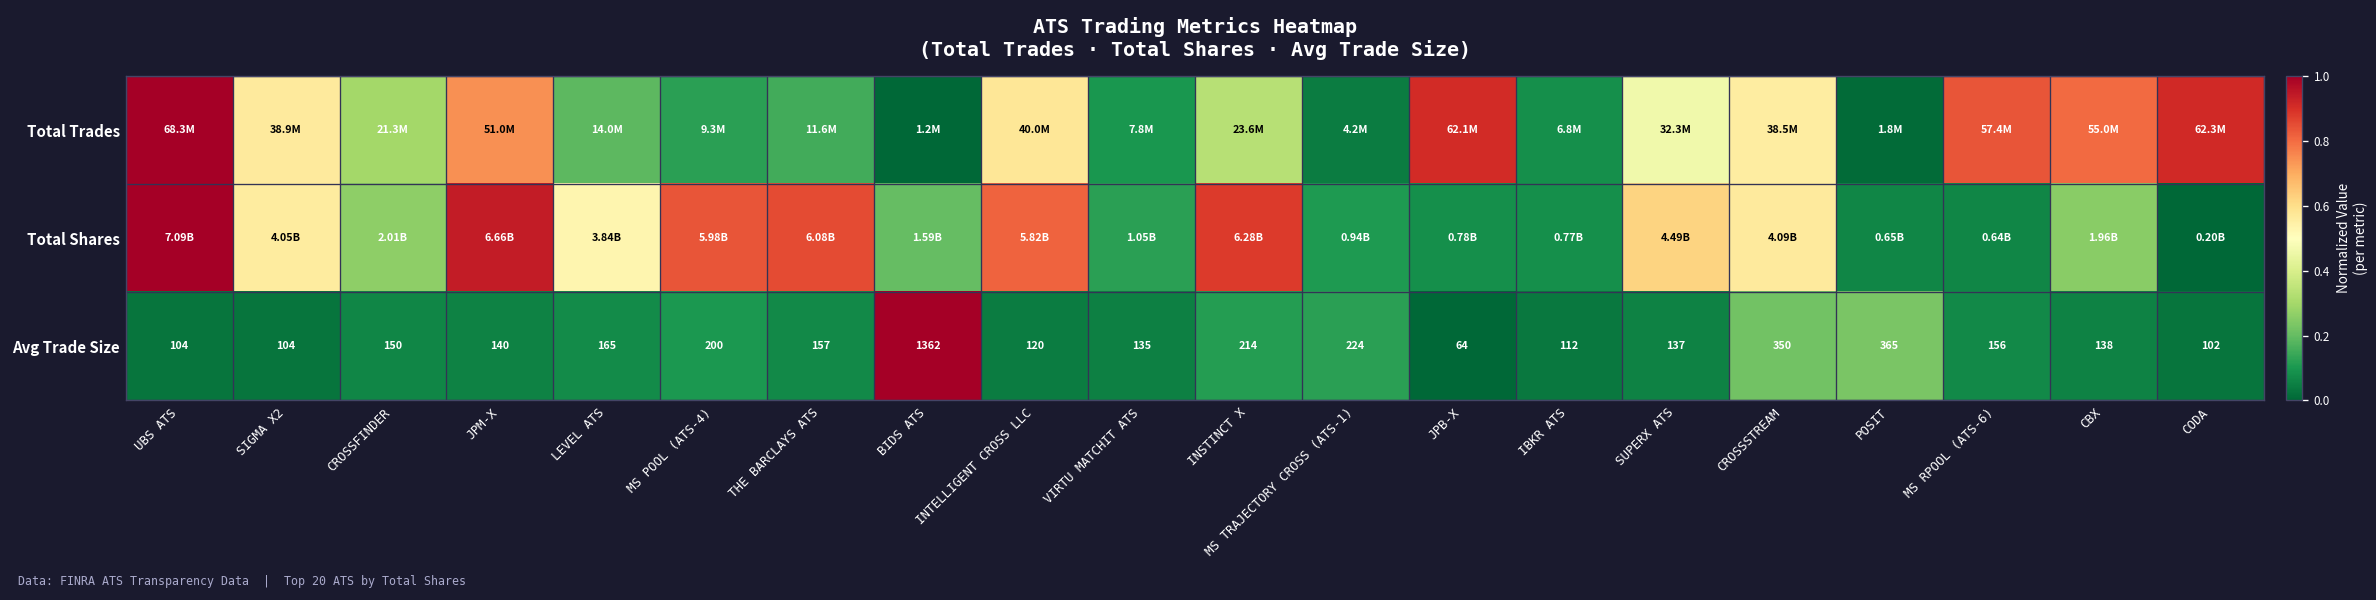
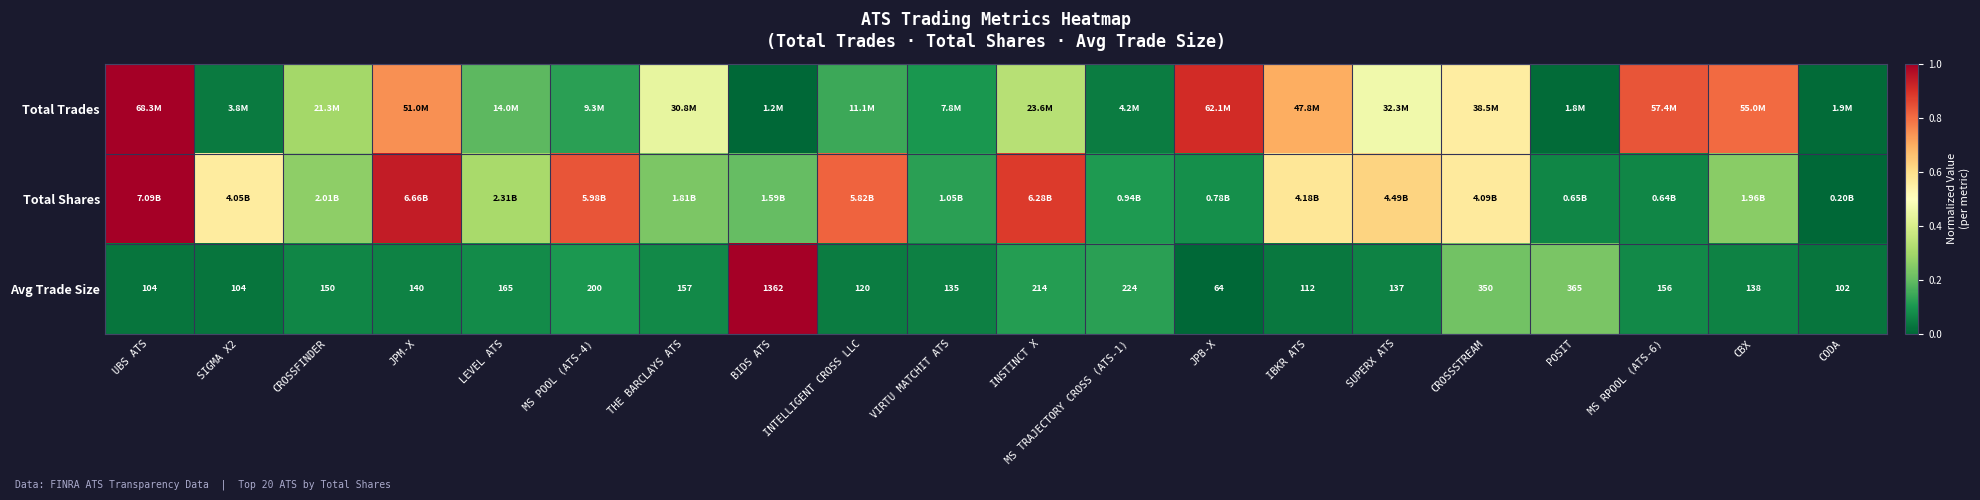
  {
    "Total Trades": {
      "UBS ATS": "68.3M",
-     "SIGMA X2": "38.9M",
+     "SIGMA X2": "3.8M",
      "CROSSFINDER": "21.3M",
      "JPM-X": "51.0M",
      "LEVEL ATS": "14.0M",
      "MS POOL (ATS-4)": "9.3M",
-     "THE BARCLAYS ATS": "11.6M",
+     "THE BARCLAYS ATS": "30.8M",
      "BIDS ATS": "1.2M",
-     "INTELLIGENT CROSS LLC": "40.0M",
+     "INTELLIGENT CROSS LLC": "11.1M",
      "VIRTU MATCHIT ATS": "7.8M",
      "INSTINCT X": "23.6M",
      "MS TRAJECTORY CROSS (ATS-1)": "4.2M",
      "JPB-X": "62.1M",
-     "IBKR ATS": "6.8M",
+     "IBKR ATS": "47.8M",
      "SUPERX ATS": "32.3M",
      "CROSSSTREAM": "38.5M",
      "POSIT": "1.8M",
      "MS RPOOL (ATS-6)": "57.4M",
      "CBX": "55.0M",
-     "CODA": "62.3M"
+     "CODA": "1.9M"
    },
    "Total Shares": {
      "UBS ATS": "7.09B",
      "SIGMA X2": "4.05B",
      "CROSSFINDER": "2.01B",
      "JPM-X": "6.66B",
-     "LEVEL ATS": "3.84B",
+     "LEVEL ATS": "2.31B",
      "MS POOL (ATS-4)": "5.98B",
-     "THE BARCLAYS ATS": "6.08B",
+     "THE BARCLAYS ATS": "1.81B",
      "BIDS ATS": "1.59B",
      "INTELLIGENT CROSS LLC": "5.82B",
      "VIRTU MATCHIT ATS": "1.05B",
      "INSTINCT X": "6.28B",
      "MS TRAJECTORY CROSS (ATS-1)": "0.94B",
      "JPB-X": "0.78B",
-     "IBKR ATS": "0.77B",
+     "IBKR ATS": "4.18B",
      "SUPERX ATS": "4.49B",
      "CROSSSTREAM": "4.09B",
      "POSIT": "0.65B",
      "MS RPOOL (ATS-6)": "0.64B",
      "CBX": "1.96B",
      "CODA": "0.20B"
    },
    "Avg Trade Size": {
      "UBS ATS": "104",
      "SIGMA X2": "104",
      "CROSSFINDER": "150",
      "JPM-X": "140",
      "LEVEL ATS": "165",
      "MS POOL (ATS-4)": "200",
      "THE BARCLAYS ATS": "157",
      "BIDS ATS": "1362",
      "INTELLIGENT CROSS LLC": "120",
      "VIRTU MATCHIT ATS": "135",
      "INSTINCT X": "214",
      "MS TRAJECTORY CROSS (ATS-1)": "224",
      "JPB-X": "64",
      "IBKR ATS": "112",
      "SUPERX ATS": "137",
      "CROSSSTREAM": "350",
      "POSIT": "365",
      "MS RPOOL (ATS-6)": "156",
      "CBX": "138",
      "CODA": "102"
    }
  }
